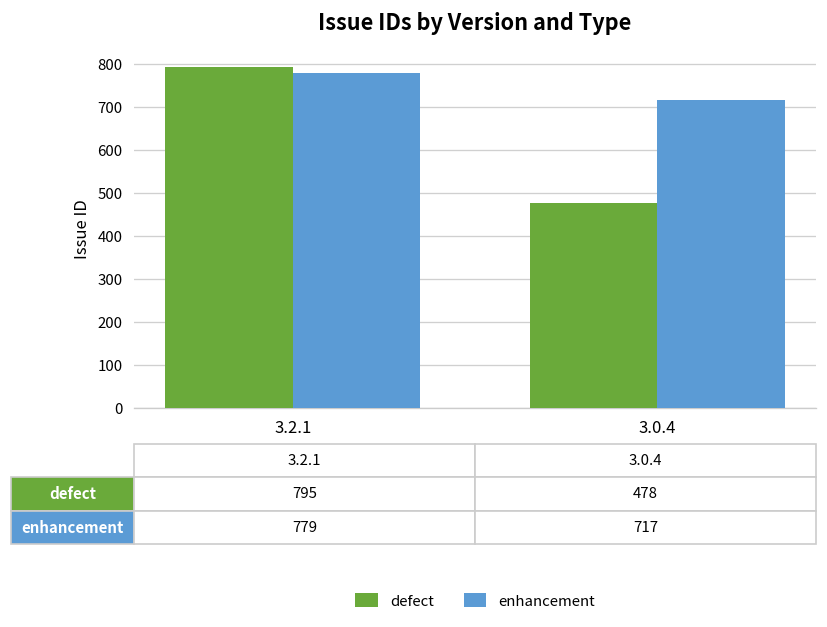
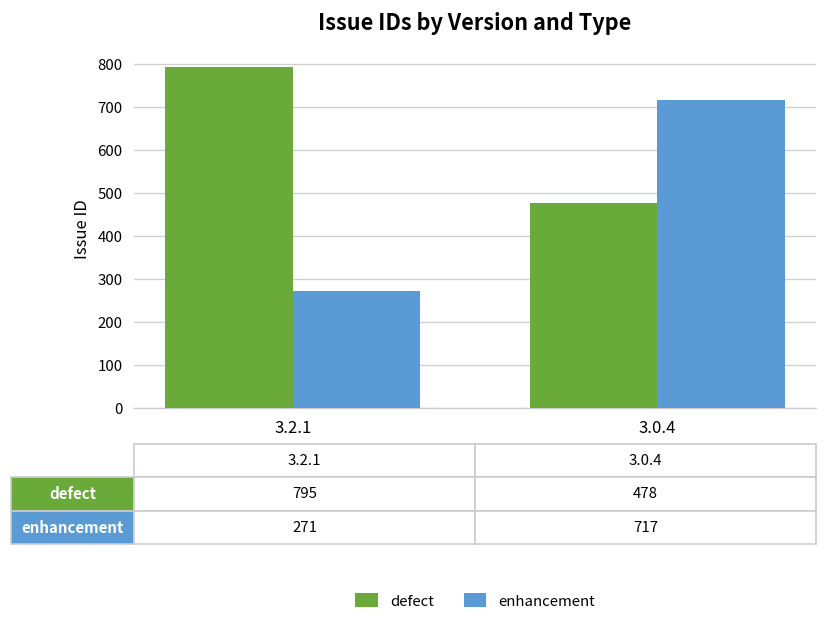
  {
    "defect": {
      "3.2.1": 800,
      "3.0.4": 480
    },
    "enhancement": {
-     "3.2.1": 779
+     "3.2.1": 271
    }
  }
